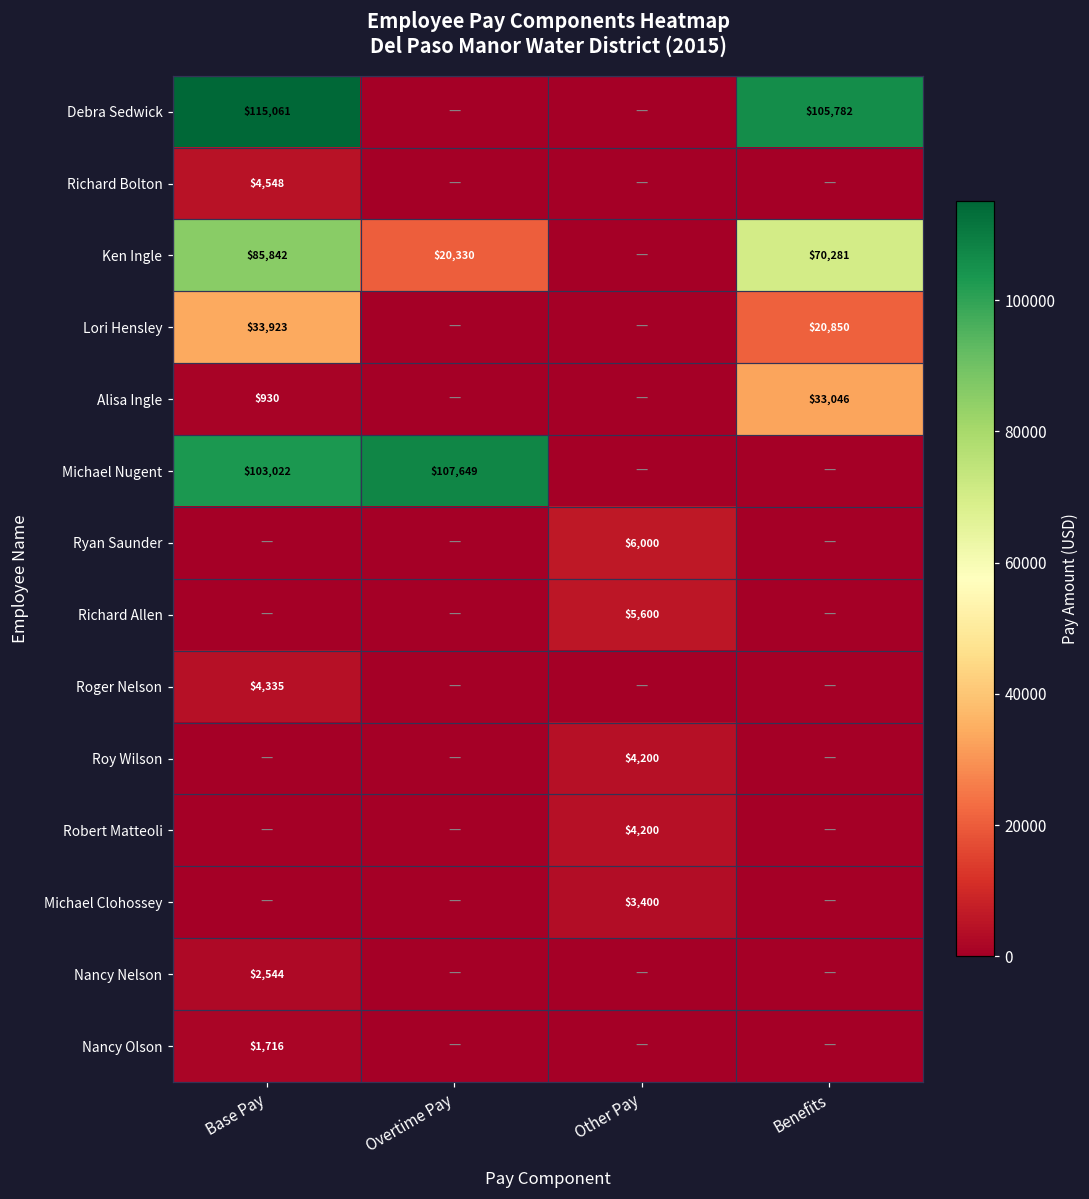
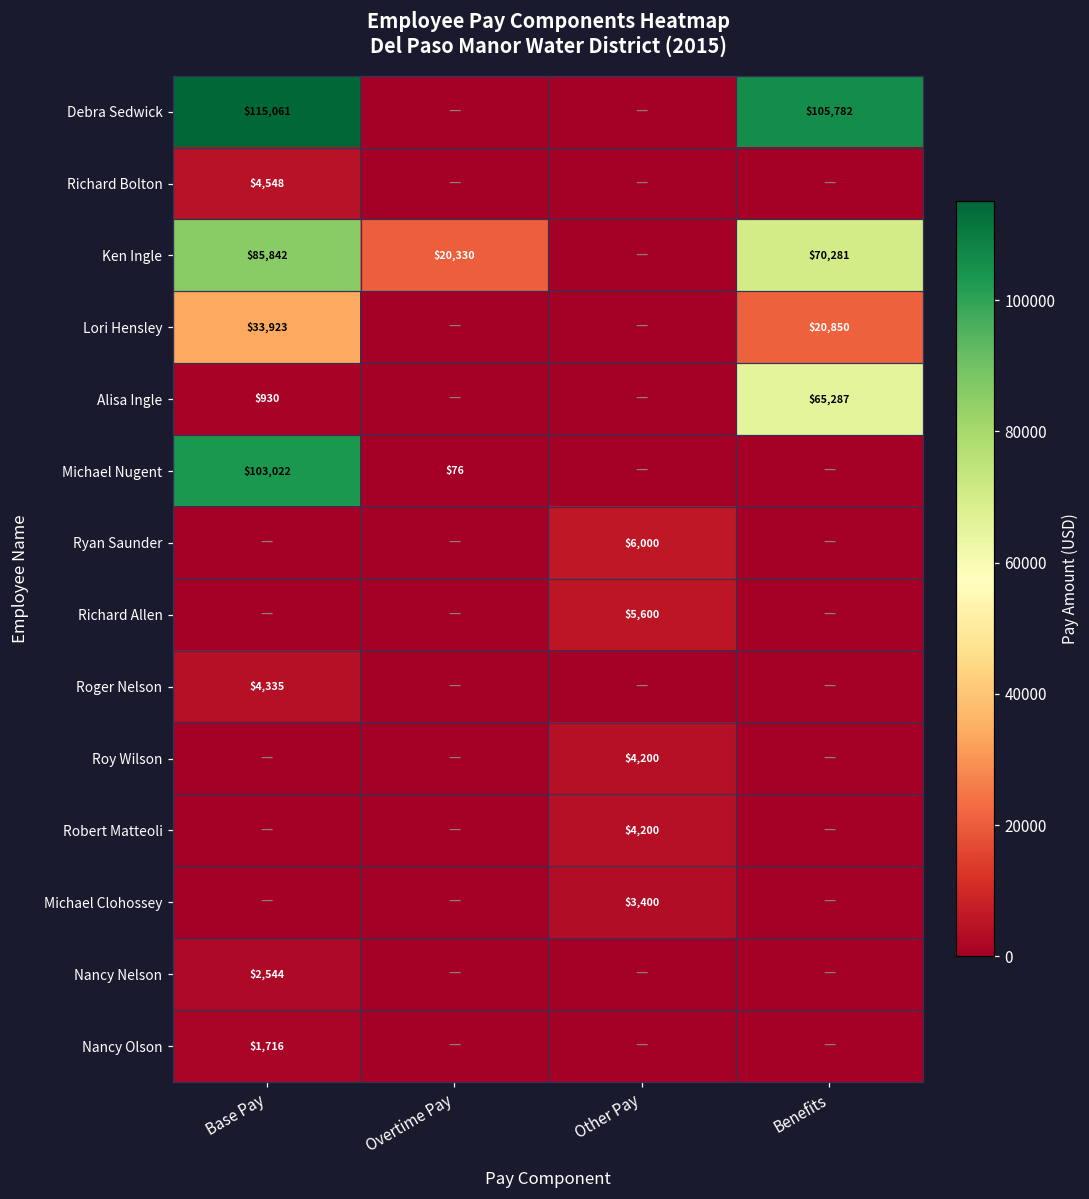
  {
    "Debra Sedwick": {
      "Base Pay": "$115,061",
      "Benefits": "$105,782"
    },
    "Richard Bolton": {
      "Base Pay": "$4,548"
    },
    "Ken Ingle": {
      "Base Pay": "$85,842",
      "Overtime Pay": "$20,330",
      "Benefits": "$70,281"
    },
    "Lori Hensley": {
      "Base Pay": "$33,923",
      "Benefits": "$20,850"
    },
    "Alisa Ingle": {
      "Base Pay": "$930",
-     "Benefits": "$33,046"
+     "Benefits": "$65,287"
    },
    "Michael Nugent": {
      "Base Pay": "$103,022",
-     "Overtime Pay": "$107,649"
+     "Overtime Pay": "$76"
    },
    "Ryan Saunder": {
      "Other Pay": "$6,000"
    },
    "Richard Allen": {
      "Other Pay": "$5,600"
    },
    "Roger Nelson": {
      "Base Pay": "$4,335"
    },
    "Roy Wilson": {
      "Other Pay": "$4,200"
    },
    "Robert Matteoli": {
      "Other Pay": "$4,200"
    },
    "Michael Clohossey": {
      "Other Pay": "$3,400"
    },
    "Nancy Nelson": {
      "Base Pay": "$2,544"
    },
    "Nancy Olson": {
      "Base Pay": "$1,716"
    }
  }
